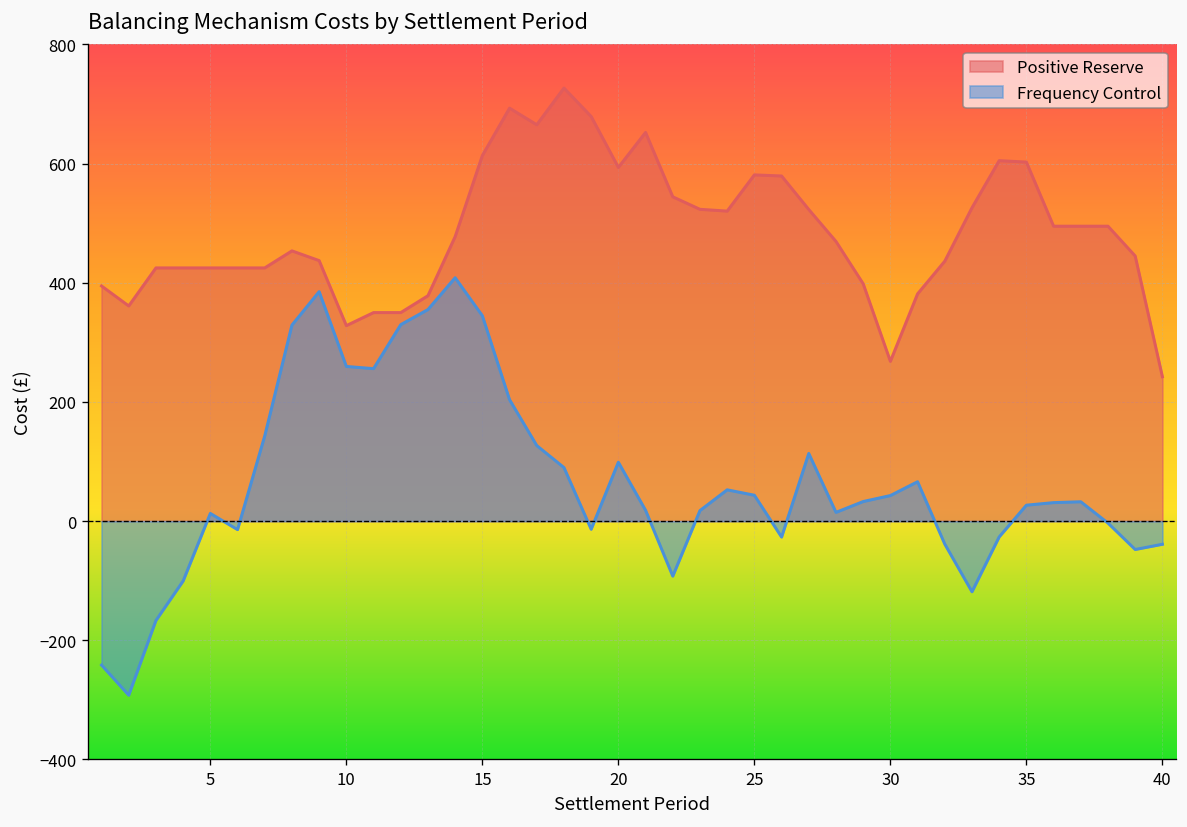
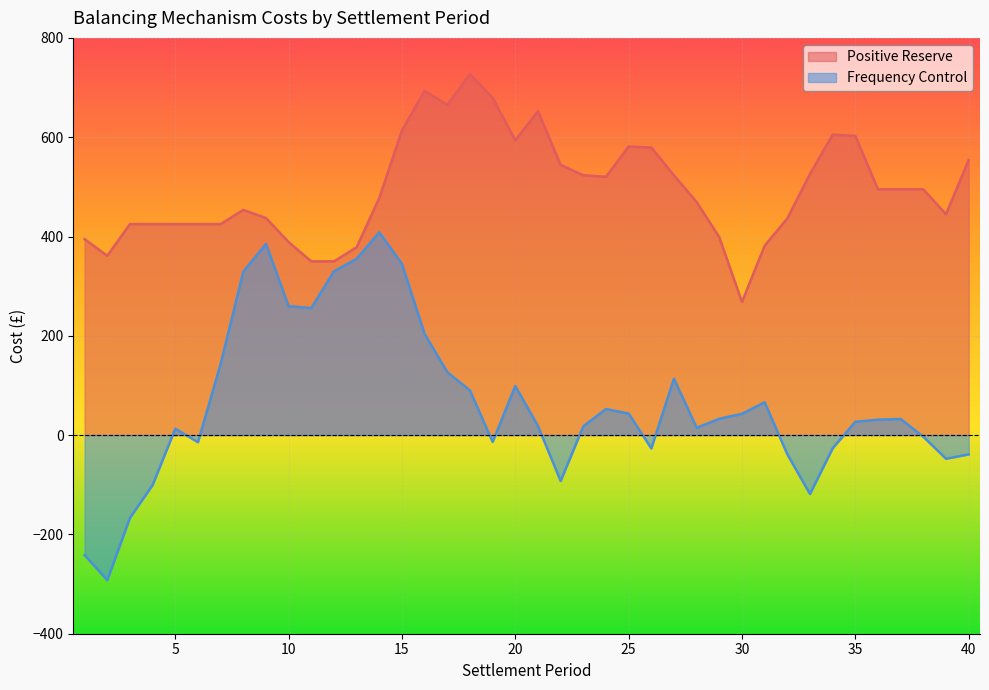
  {
    "Positive Reserve": {
      "5": 430,
-     "10": 330,
+     "10": 390,
      "15": 610,
      "20": 590,
      "25": 580,
      "30": 270,
      "35": 600,
-     "40": 240
+     "40": 550
    }
  }
